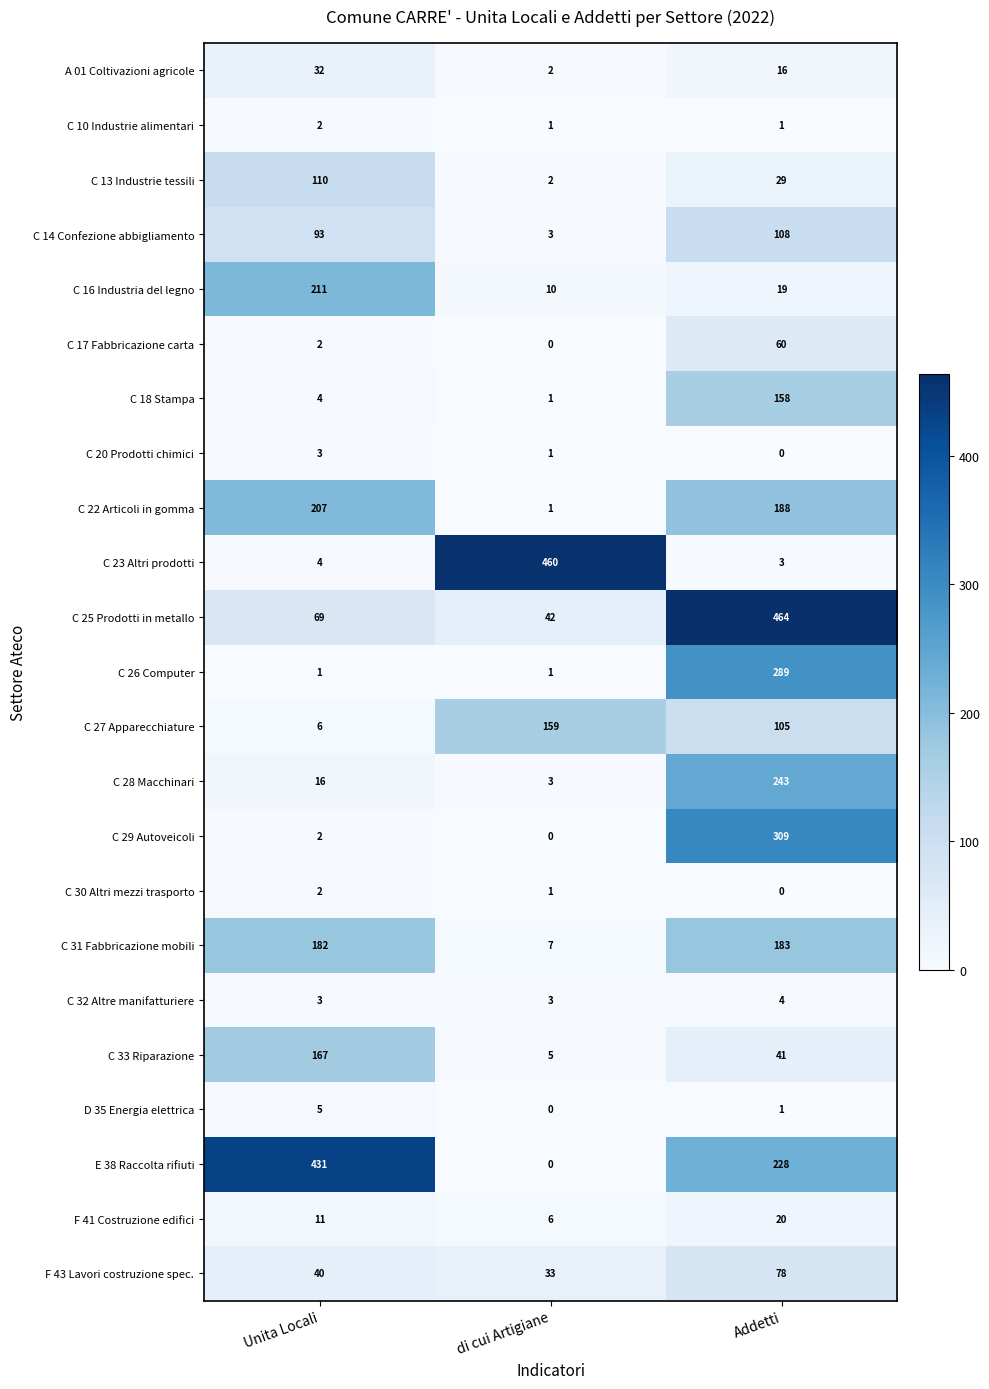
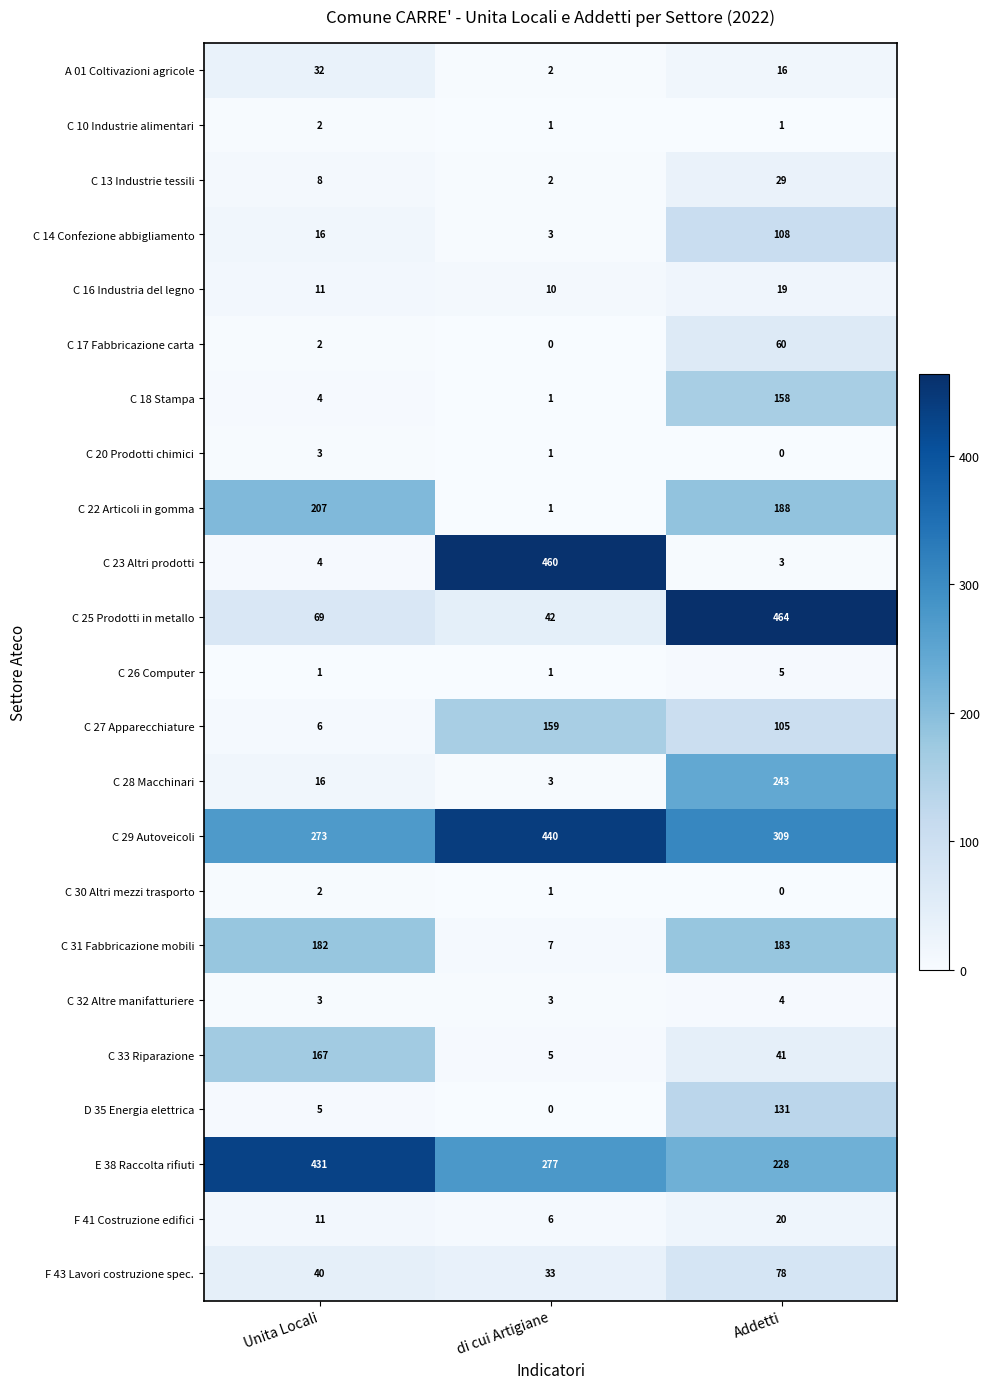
  {
    "A 01 Coltivazioni agricole": {
      "Unita Locali": 32,
      "di cui Artigiane": 2,
      "Addetti": 16
    },
    "C 10 Industrie alimentari": {
      "Unita Locali": 2,
      "di cui Artigiane": 1,
      "Addetti": 1
    },
    "C 13 Industrie tessili": {
-     "Unita Locali": 110,
+     "Unita Locali": 8,
      "di cui Artigiane": 2,
      "Addetti": 29
    },
    "C 14 Confezione abbigliamento": {
-     "Unita Locali": 93,
+     "Unita Locali": 16,
      "di cui Artigiane": 3,
      "Addetti": 108
    },
    "C 16 Industria del legno": {
-     "Unita Locali": 211,
+     "Unita Locali": 11,
      "di cui Artigiane": 10,
      "Addetti": 19
    },
    "C 17 Fabbricazione carta": {
      "Unita Locali": 2,
      "di cui Artigiane": 0,
      "Addetti": 60
    },
    "C 18 Stampa": {
      "Unita Locali": 4,
      "di cui Artigiane": 1,
      "Addetti": 158
    },
    "C 20 Prodotti chimici": {
      "Unita Locali": 3,
      "di cui Artigiane": 1,
      "Addetti": 0
    },
    "C 22 Articoli in gomma": {
      "Unita Locali": 207,
      "di cui Artigiane": 1,
      "Addetti": 188
    },
    "C 23 Altri prodotti": {
      "Unita Locali": 4,
      "di cui Artigiane": 460,
      "Addetti": 3
    },
    "C 25 Prodotti in metallo": {
      "Unita Locali": 69,
      "di cui Artigiane": 42,
      "Addetti": 464
    },
    "C 26 Computer": {
      "Unita Locali": 1,
      "di cui Artigiane": 1,
-     "Addetti": 289
+     "Addetti": 5
    },
    "C 27 Apparecchiature": {
      "Unita Locali": 6,
      "di cui Artigiane": 159,
      "Addetti": 105
    },
    "C 28 Macchinari": {
      "Unita Locali": 16,
      "di cui Artigiane": 3,
      "Addetti": 243
    },
    "C 29 Autoveicoli": {
-     "Unita Locali": 2,
-     "di cui Artigiane": 0,
+     "Unita Locali": 273,
+     "di cui Artigiane": 440,
      "Addetti": 309
    },
    "C 30 Altri mezzi trasporto": {
      "Unita Locali": 2,
      "di cui Artigiane": 1,
      "Addetti": 0
    },
    "C 31 Fabbricazione mobili": {
      "Unita Locali": 182,
      "di cui Artigiane": 7,
      "Addetti": 183
    },
    "C 32 Altre manifatturiere": {
      "Unita Locali": 3,
      "di cui Artigiane": 3,
      "Addetti": 4
    },
    "C 33 Riparazione": {
      "Unita Locali": 167,
      "di cui Artigiane": 5,
      "Addetti": 41
    },
    "D 35 Energia elettrica": {
      "Unita Locali": 5,
      "di cui Artigiane": 0,
-     "Addetti": 1
+     "Addetti": 131
    },
    "E 38 Raccolta rifiuti": {
      "Unita Locali": 431,
-     "di cui Artigiane": 0,
+     "di cui Artigiane": 277,
      "Addetti": 228
    },
    "F 41 Costruzione edifici": {
      "Unita Locali": 11,
      "di cui Artigiane": 6,
      "Addetti": 20
    },
    "F 43 Lavori costruzione spec.": {
      "Unita Locali": 40,
      "di cui Artigiane": 33,
      "Addetti": 78
    }
  }
